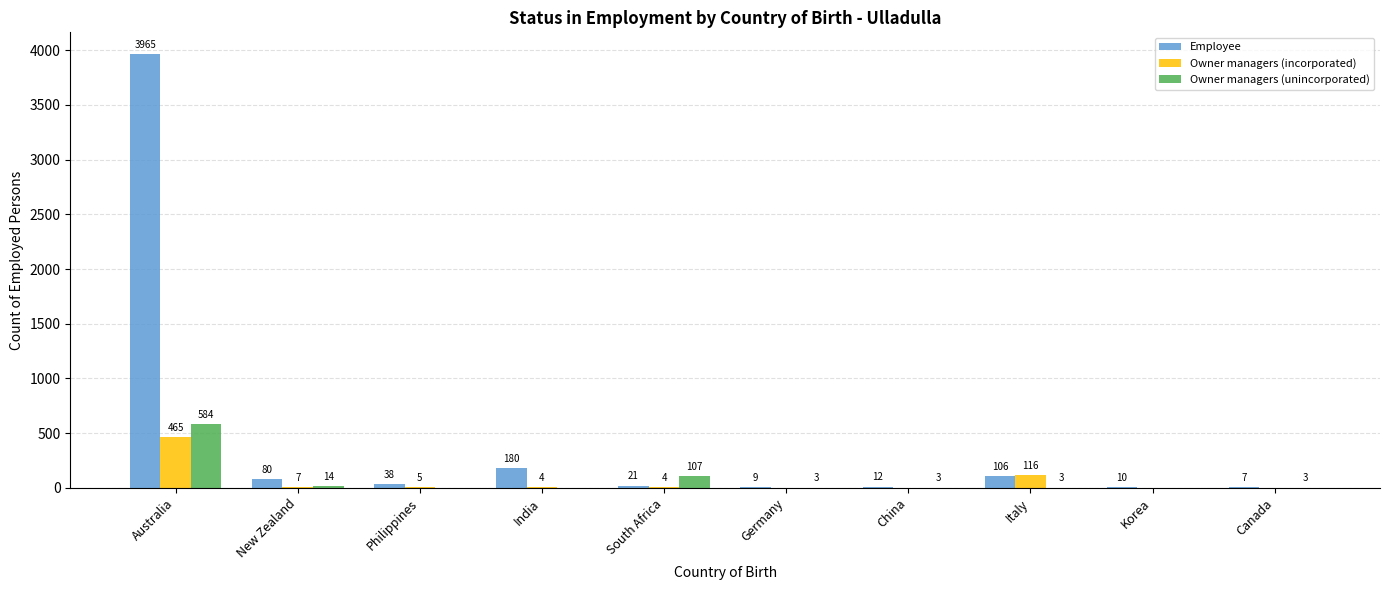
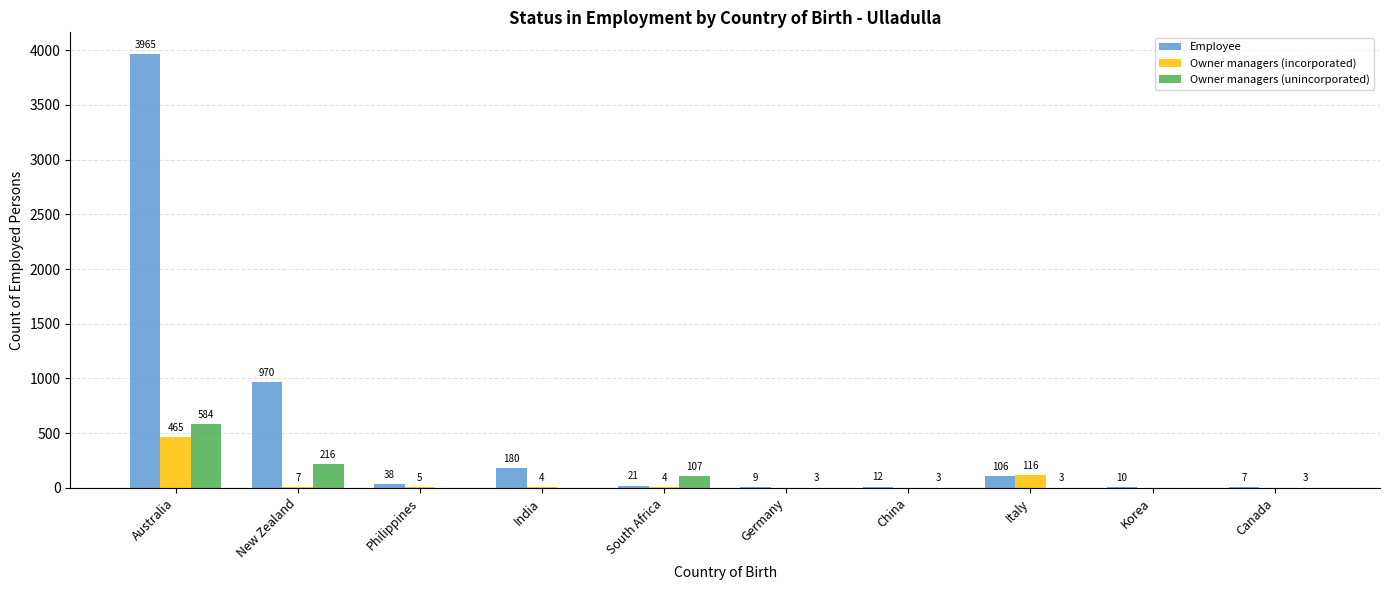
  {
    "Employee": {
      "Australia": 3965,
-     "New Zealand": 80,
+     "New Zealand": 970,
      "Philippines": 38,
      "India": 180,
      "South Africa": 21,
      "Germany": 9,
      "China": 12,
      "Italy": 106,
      "Korea": 10,
      "Canada": 7
    },
    "Owner managers (incorporated)": {
      "Australia": 465,
      "New Zealand": 7,
      "Philippines": 5,
      "India": 4,
      "South Africa": 4,
      "Italy": 116
    },
    "Owner managers (unincorporated)": {
      "Australia": 584,
-     "New Zealand": 14,
+     "New Zealand": 216,
      "South Africa": 107,
      "Germany": 3,
      "China": 3,
      "Italy": 3,
      "Canada": 3
    }
  }
